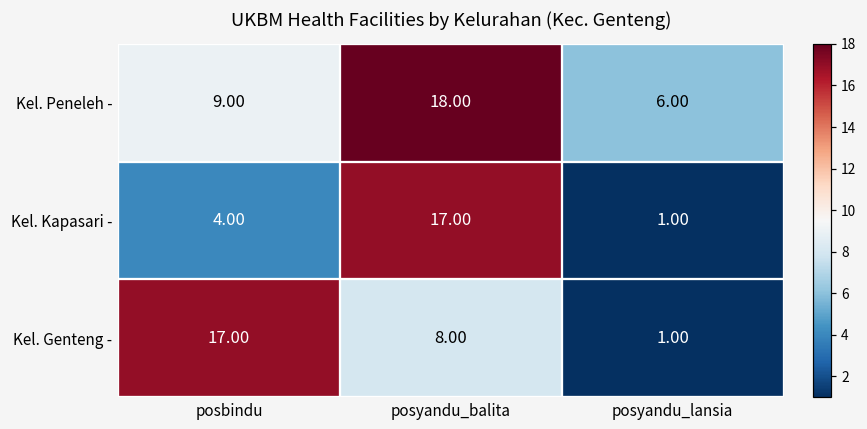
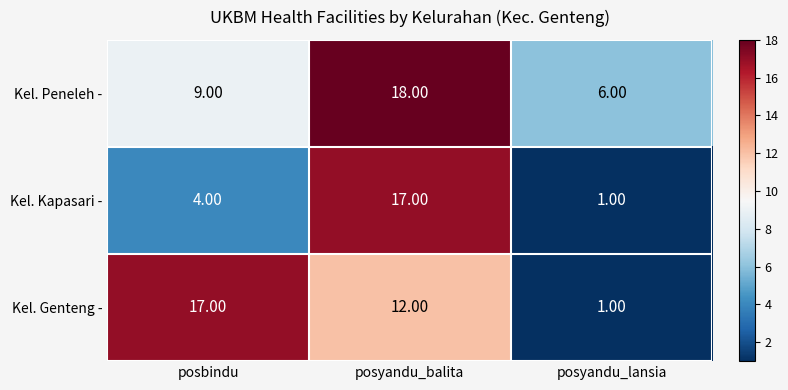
  {
    "Kel. Peneleh -": {
      "posbindu": 9.00,
      "posyandu_balita": 18.00,
      "posyandu_lansia": 6.00
    },
    "Kel. Kapasari -": {
      "posbindu": 4.00,
      "posyandu_balita": 17.00,
      "posyandu_lansia": 1.00
    },
    "Kel. Genteng -": {
      "posbindu": 17.00,
-     "posyandu_balita": 8.00,
+     "posyandu_balita": 12.00,
      "posyandu_lansia": 1.00
    }
  }
